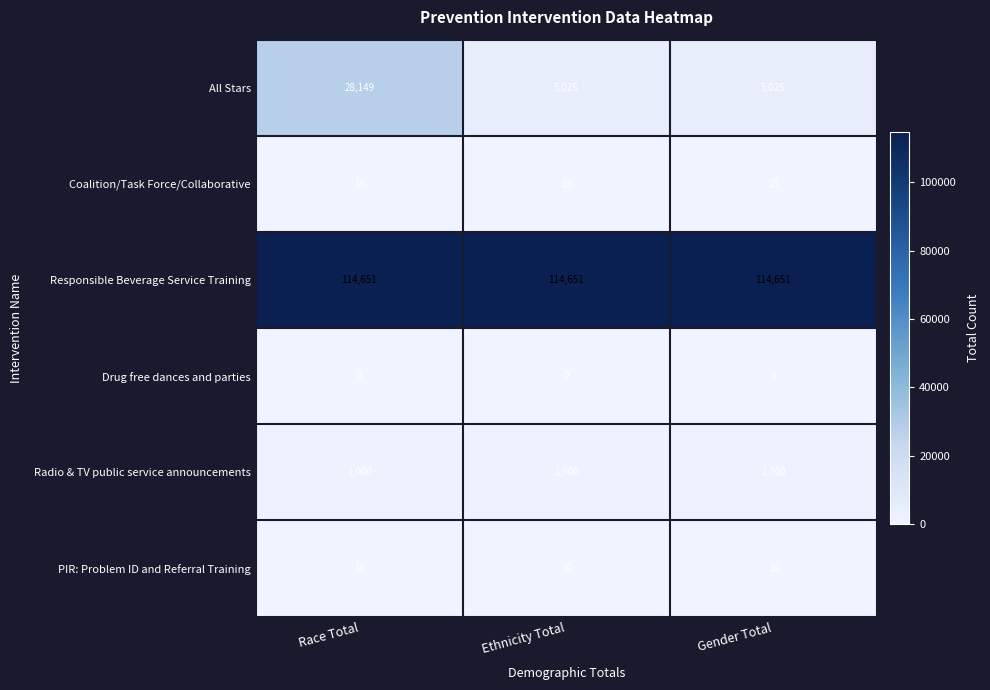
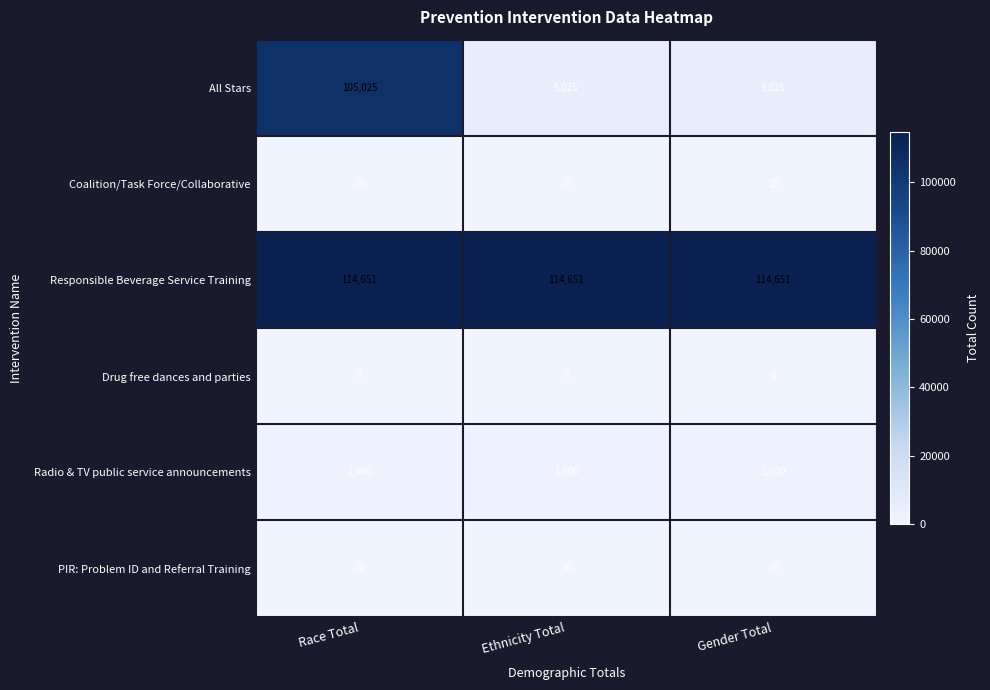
  {
    "All Stars": {
-     "Race Total": "28,149"
+     "Race Total": "105,025"
    },
    "Responsible Beverage Service Training": {
      "Race Total": "114,651",
      "Ethnicity Total": "114,651",
      "Gender Total": "114,651"
    }
  }
